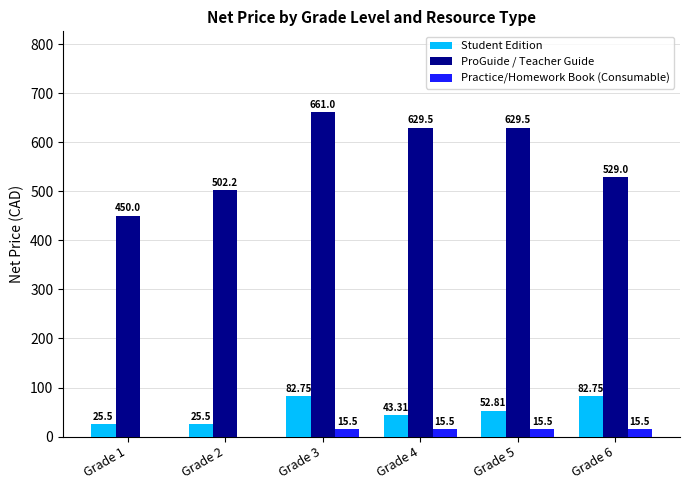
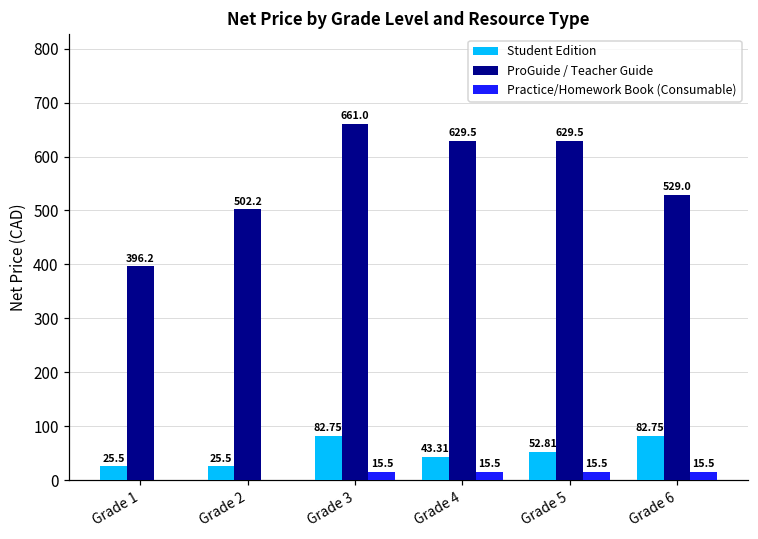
  {
    "Student Edition": {
      "Grade 1": 25.5,
      "Grade 2": 25.5,
      "Grade 3": 82.75,
      "Grade 4": 43.31,
      "Grade 5": 52.81,
      "Grade 6": 82.75
    },
    "ProGuide / Teacher Guide": {
-     "Grade 1": 450.0,
+     "Grade 1": 396.2,
      "Grade 2": 502.2,
      "Grade 3": 661.0,
      "Grade 4": 629.5,
      "Grade 5": 629.5,
      "Grade 6": 529.0
    },
    "Practice/Homework Book (Consumable)": {
      "Grade 3": 15.5,
      "Grade 4": 15.5,
      "Grade 5": 15.5,
      "Grade 6": 15.5
    }
  }
